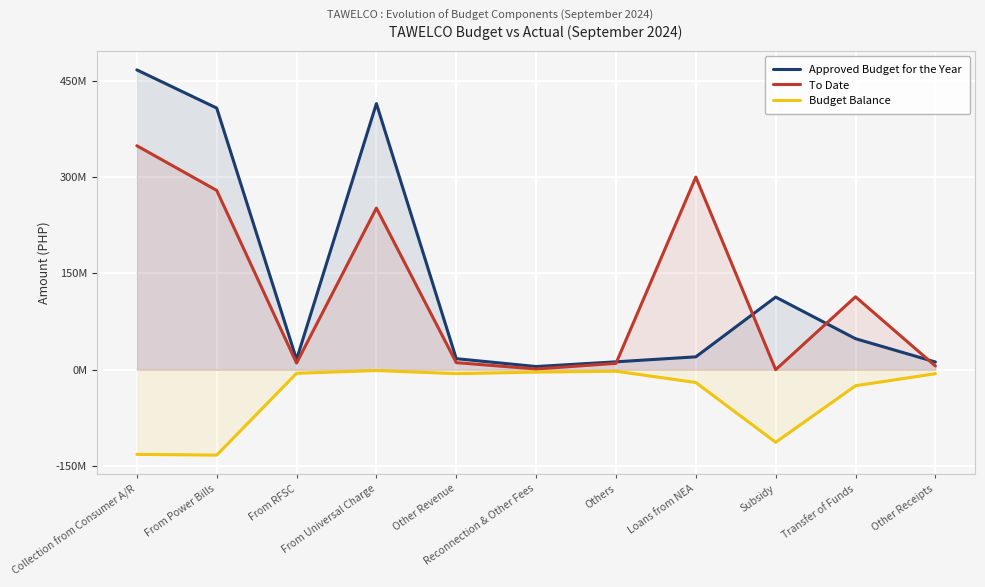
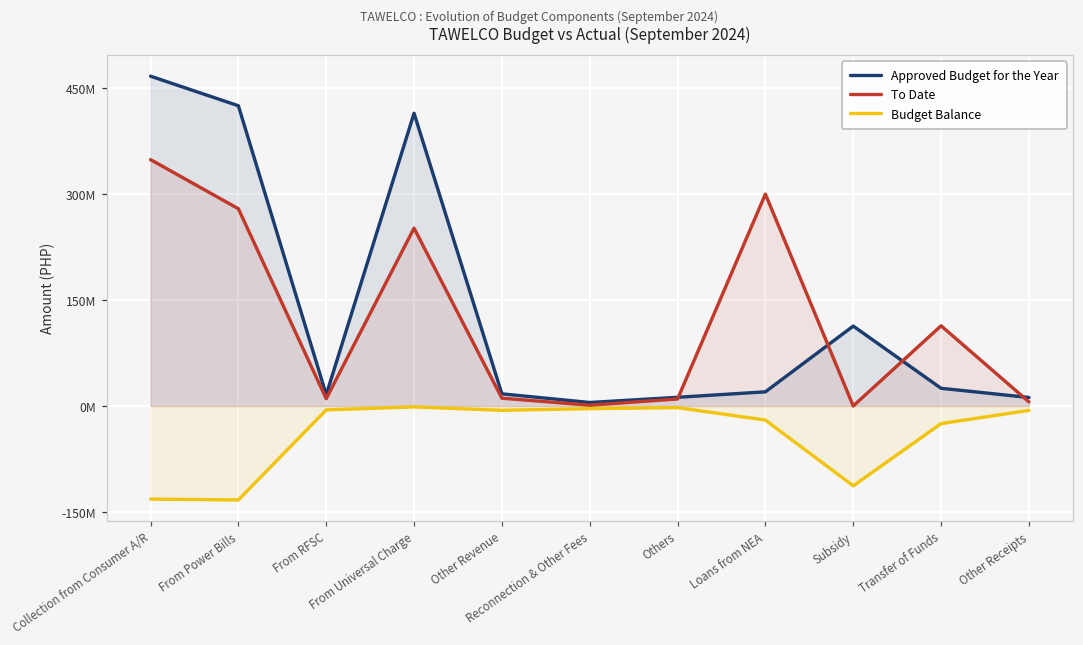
  {
    "Approved Budget for the Year": {
      "Collection from Consumer A/R": 470000000,
-     "From Power Bills": 410000000,
+     "From Power Bills": 420000000,
      "From RFSC": 20000000,
      "From Universal Charge": 410000000,
      "Other Revenue": 20000000,
      "Loans from NEA": 20000000,
      "Subsidy": 110000000,
-     "Transfer of Funds": 50000000,
+     "Transfer of Funds": 30000000,
      "Other Receipts": 10000000
    },
    "To Date": {
      "Collection from Consumer A/R": 350000000,
      "From Power Bills": 280000000,
      "From RFSC": 10000000,
      "From Universal Charge": 250000000,
      "Other Revenue": 10000000,
      "Loans from NEA": 300000000,
      "Transfer of Funds": 110000000,
      "Other Receipts": 10000000
    }
  }
